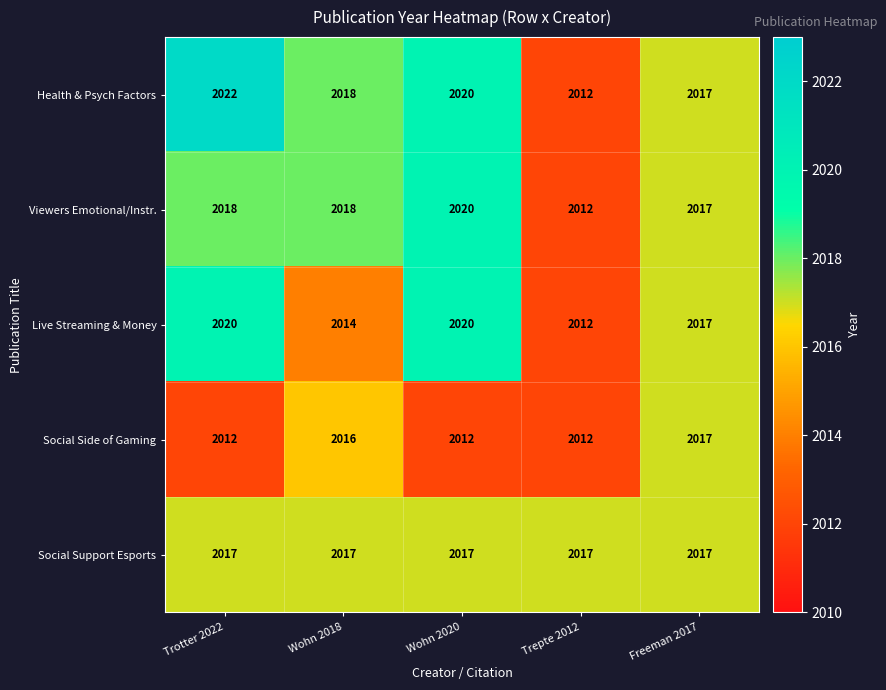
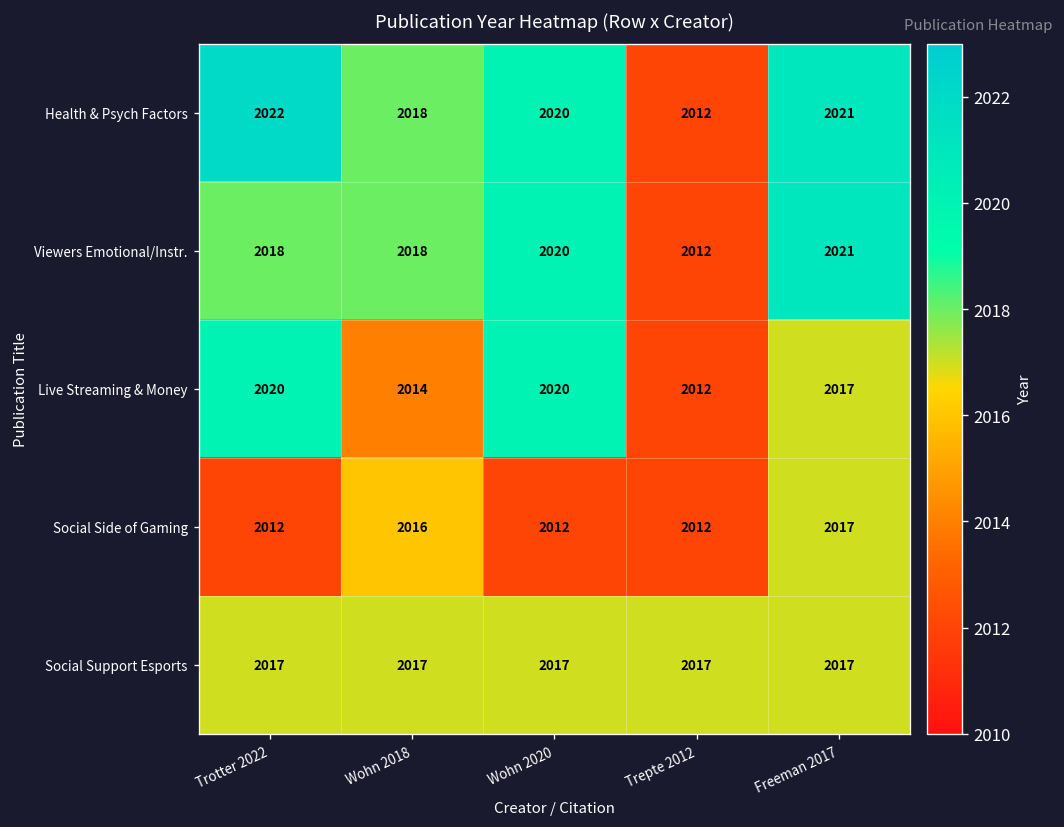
  {
    "Health & Psych Factors": {
      "Trotter 2022": 2022,
      "Wohn 2018": 2018,
      "Wohn 2020": 2020,
      "Trepte 2012": 2012,
-     "Freeman 2017": 2017
+     "Freeman 2017": 2021
    },
    "Viewers Emotional/Instr.": {
      "Trotter 2022": 2018,
      "Wohn 2018": 2018,
      "Wohn 2020": 2020,
      "Trepte 2012": 2012,
-     "Freeman 2017": 2017
+     "Freeman 2017": 2021
    },
    "Live Streaming & Money": {
      "Trotter 2022": 2020,
      "Wohn 2018": 2014,
      "Wohn 2020": 2020,
      "Trepte 2012": 2012,
      "Freeman 2017": 2017
    },
    "Social Side of Gaming": {
      "Trotter 2022": 2012,
      "Wohn 2018": 2016,
      "Wohn 2020": 2012,
      "Trepte 2012": 2012,
      "Freeman 2017": 2017
    },
    "Social Support Esports": {
      "Trotter 2022": 2017,
      "Wohn 2018": 2017,
      "Wohn 2020": 2017,
      "Trepte 2012": 2017,
      "Freeman 2017": 2017
    }
  }
